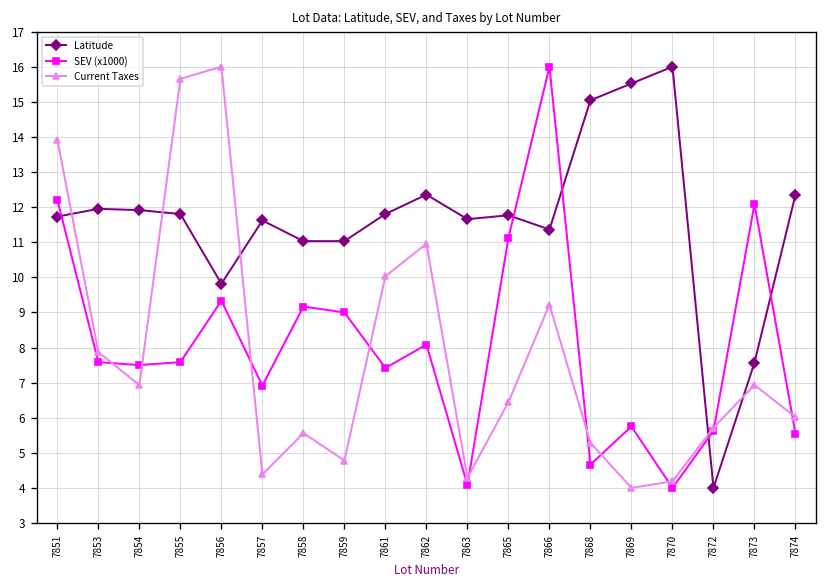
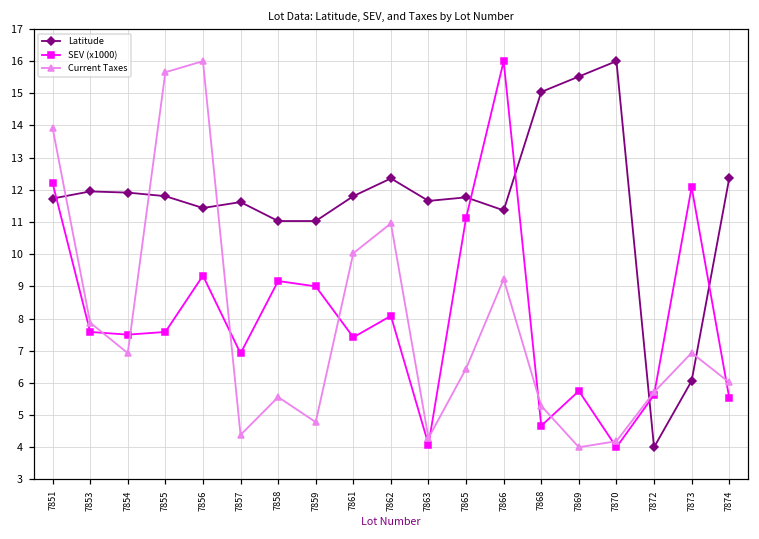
  {
    "Latitude": {
      "7851": 11.7,
      "7853": 12.0,
      "7854": 11.9,
      "7855": 11.8,
-     "7856": 9.8,
+     "7856": 11.4,
      "7857": 11.6,
      "7858": 11.0,
      "7859": 11.0,
      "7861": 11.8,
      "7862": 12.4,
      "7863": 11.7,
      "7865": 11.8,
      "7866": 11.4,
      "7868": 15.0,
      "7869": 15.5,
      "7870": 16.0,
      "7872": 4.0,
-     "7873": 7.6,
+     "7873": 6.1,
      "7874": 12.4
    },
    "SEV (x1000)": {
      "7851": 12.2,
      "7853": 7.6,
      "7854": 7.5,
      "7855": 7.6,
      "7856": 9.3,
      "7857": 6.9,
      "7858": 9.2,
      "7859": 9.0,
      "7861": 7.4,
      "7862": 8.1,
      "7863": 4.1,
      "7865": 11.1,
      "7866": 16.0,
      "7868": 4.7,
      "7869": 5.8,
      "7870": 4.0,
      "7872": 5.6,
      "7873": 12.1,
      "7874": 5.5
    },
    "Current Taxes": {
      "7851": 13.9,
      "7853": 7.9,
      "7854": 6.9,
      "7855": 15.7,
      "7856": 16.0,
      "7857": 4.4,
      "7858": 5.6,
      "7859": 4.8,
      "7861": 10.0,
      "7862": 11.0,
      "7863": 4.3,
      "7865": 6.4,
      "7866": 9.2,
      "7868": 5.3,
      "7869": 4.0,
      "7870": 4.2,
      "7872": 5.7,
      "7873": 6.9,
      "7874": 6.0
    }
  }
